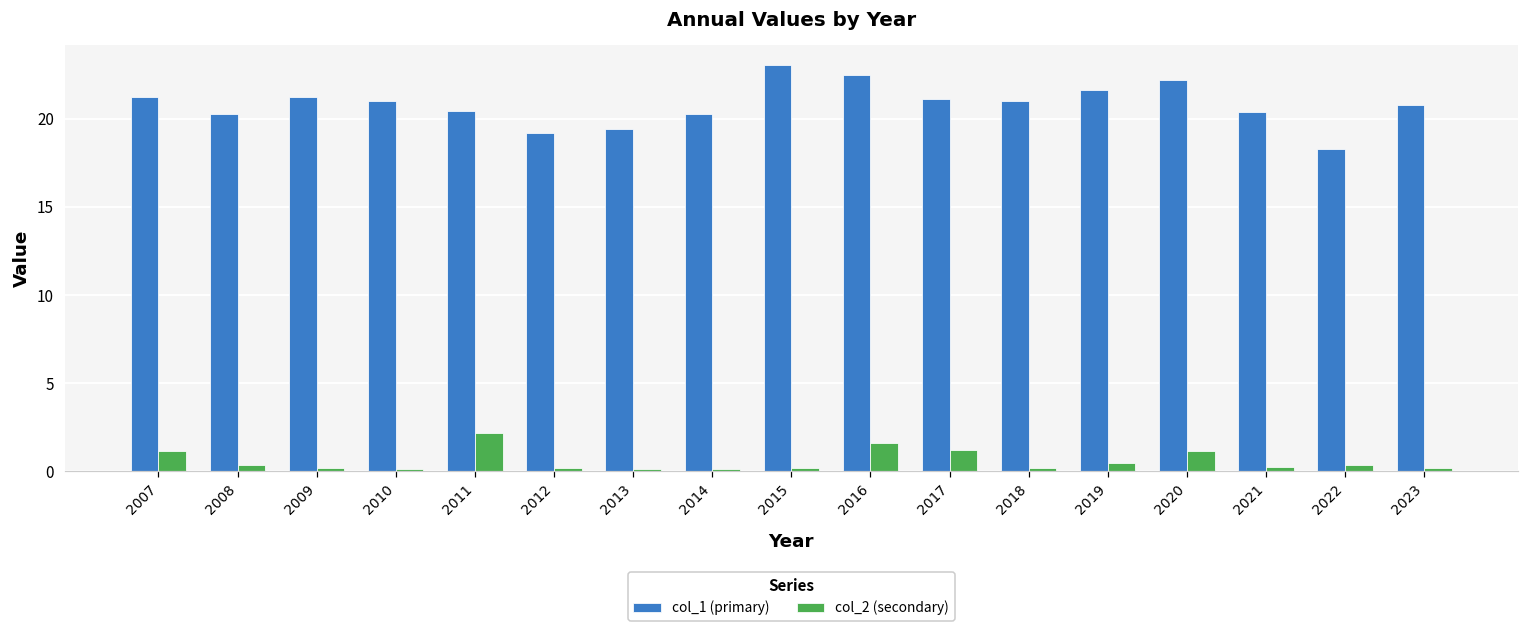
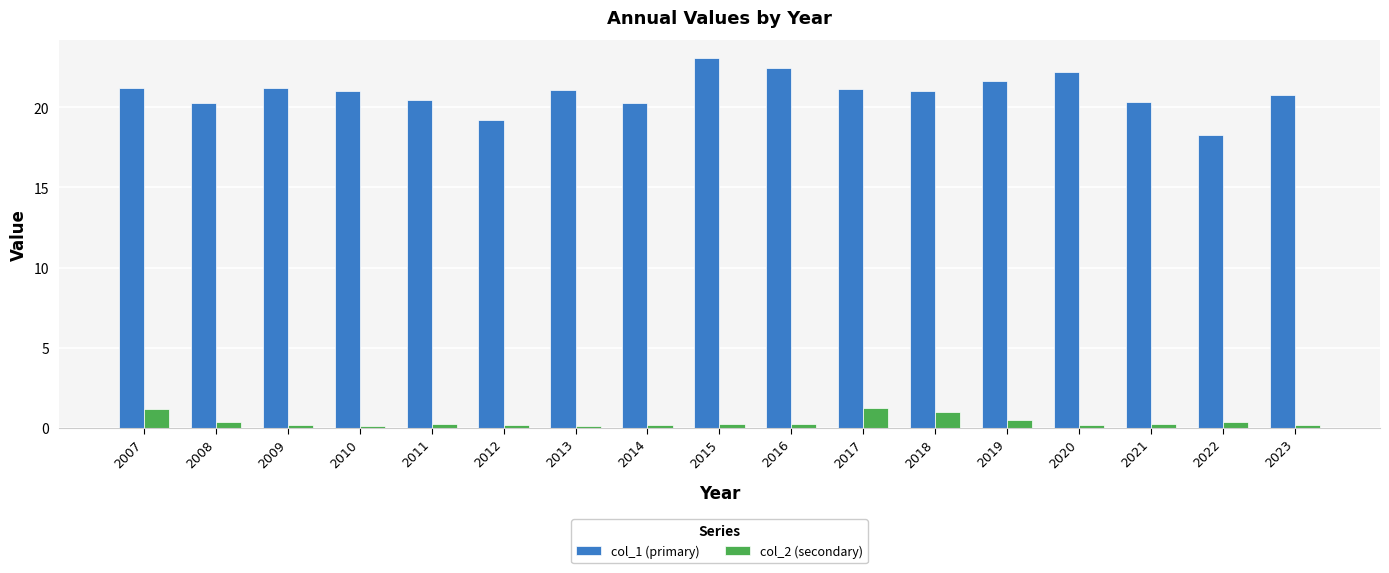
  {
    "col_1 (primary)": {
      "2007": 21.2,
      "2008": 20.3,
      "2009": 21.2,
      "2010": 21.0,
      "2011": 20.4,
      "2012": 19.2,
-     "2013": 19.4,
+     "2013": 21.1,
      "2014": 20.3,
      "2015": 23.0,
      "2016": 22.5,
      "2017": 21.1,
      "2018": 21.0,
      "2019": 21.7,
      "2020": 22.2,
      "2021": 20.4,
      "2022": 18.3,
      "2023": 20.8
    },
    "col_2 (secondary)": {
      "2007": 1.2,
      "2008": 0.3,
      "2009": 0.2,
-     "2011": 2.2,
+     "2011": 0.3,
      "2012": 0.2,
      "2015": 0.2,
-     "2016": 1.6,
+     "2016": 0.2,
      "2017": 1.2,
-     "2018": 0.2,
+     "2018": 1.0,
      "2019": 0.5,
-     "2020": 1.2,
+     "2020": 0.2,
      "2021": 0.2,
      "2022": 0.3,
      "2023": 0.2
    }
  }
